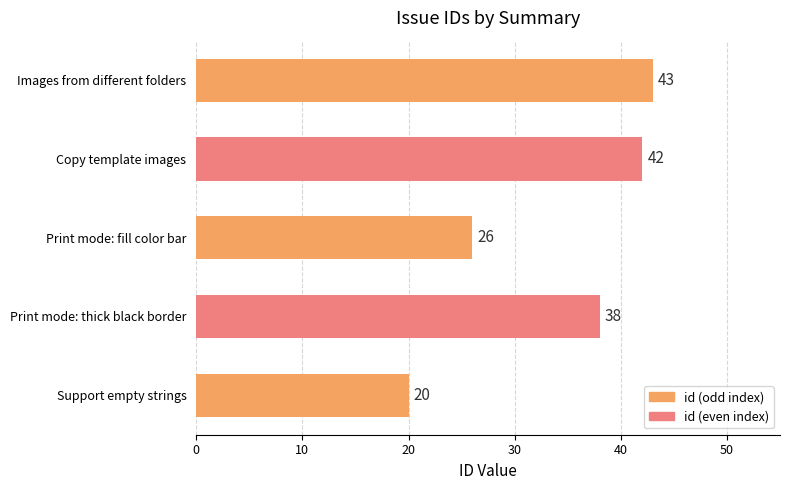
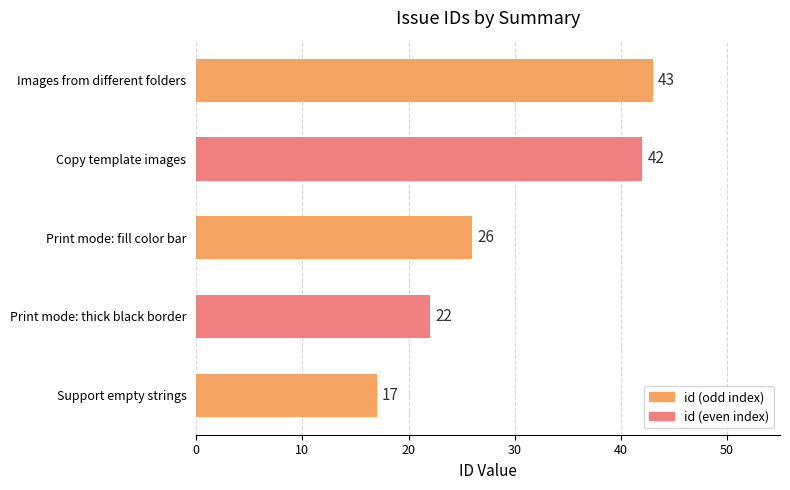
  {
    "Images from different folders": 43,
    "Copy template images": 42,
    "Print mode: fill color bar": 26,
-   "Print mode: thick black border": 38,
-   "Support empty strings": 20
+   "Print mode: thick black border": 22,
+   "Support empty strings": 17
  }
